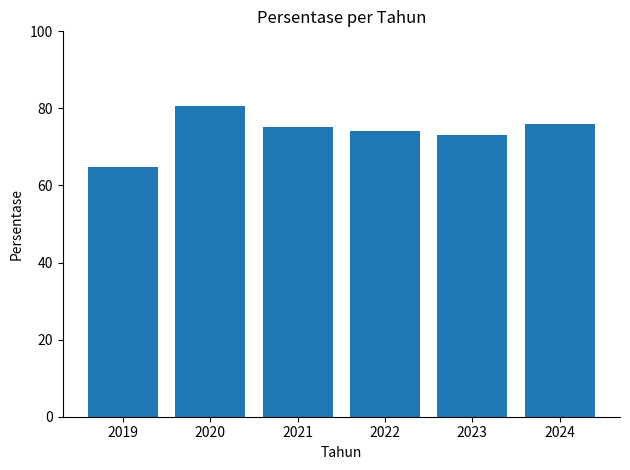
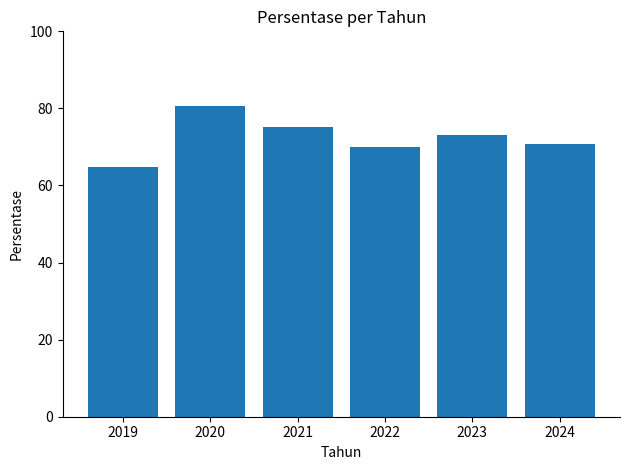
  {
    "2019": 65,
    "2020": 81,
    "2021": 75,
-   "2022": 74,
+   "2022": 70,
    "2023": 73,
-   "2024": 76
+   "2024": 71
  }
